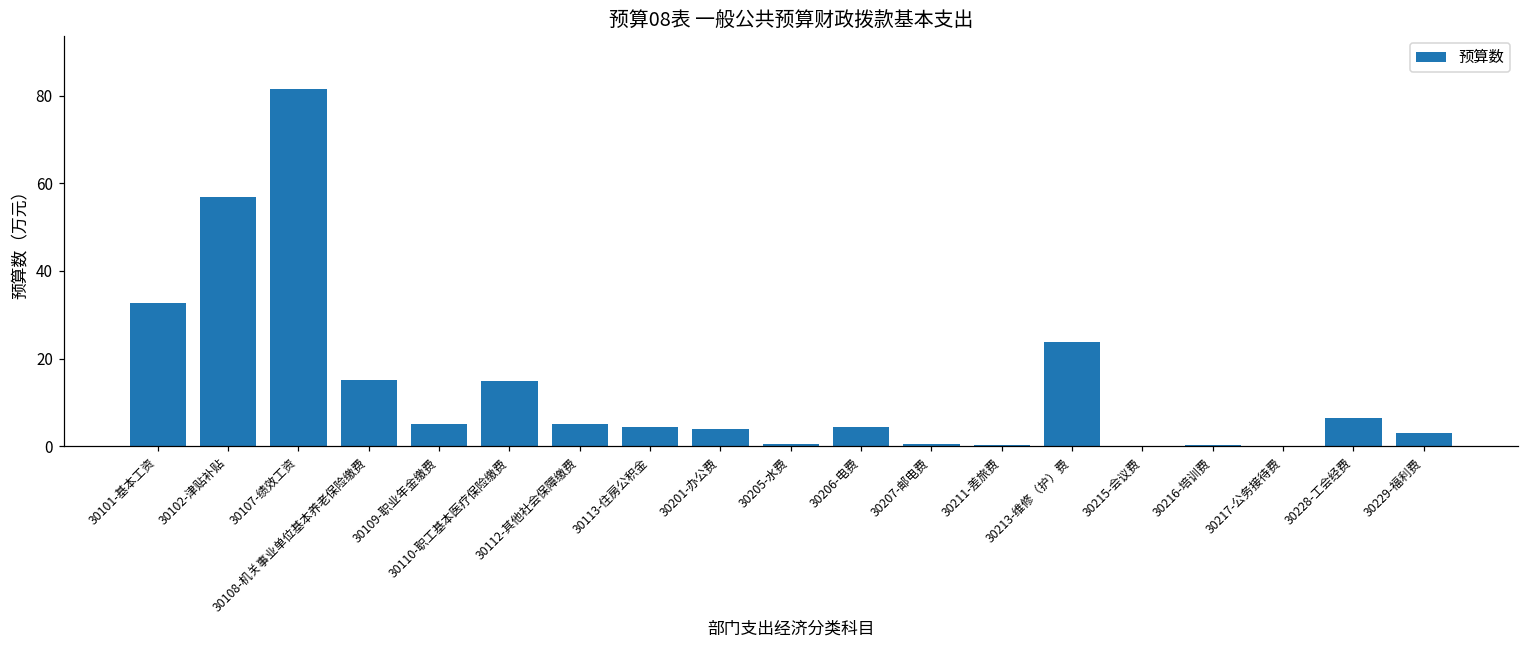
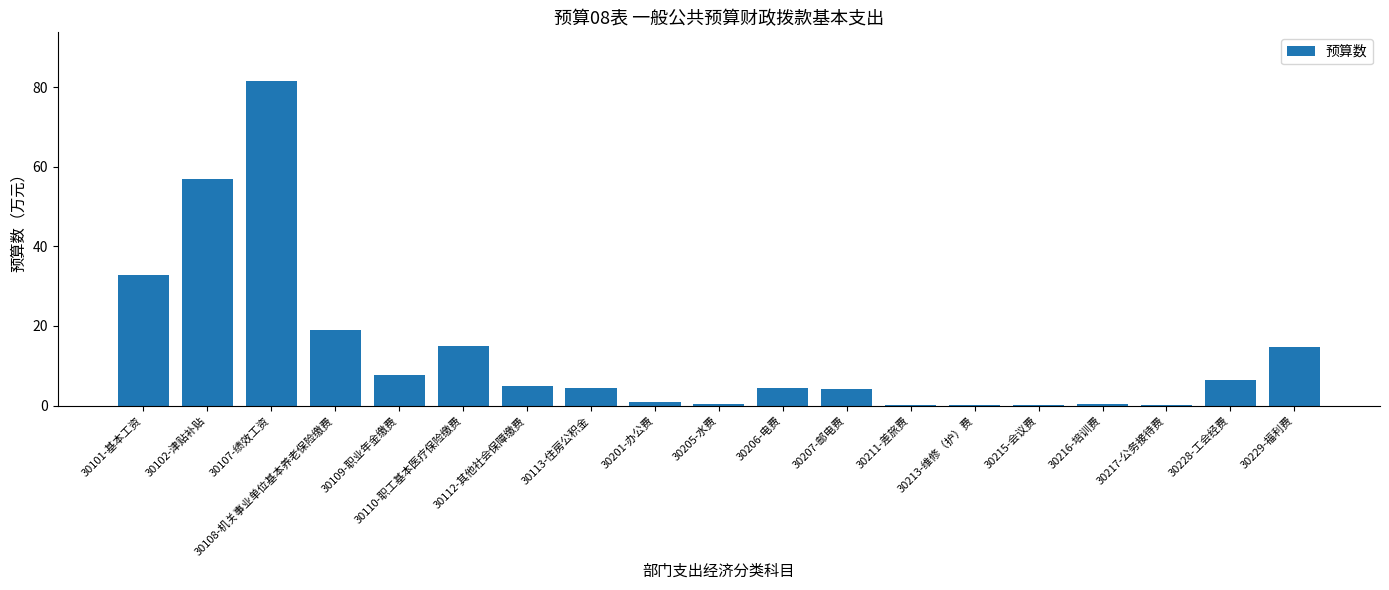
  {
    "30101-基本工资": 33,
    "30102-津贴补贴": 57,
    "30107-绩效工资": 82,
-   "30108-机关事业单位基本养老保险缴费": 15,
-   "30109-职业年金缴费": 5,
+   "30108-机关事业单位基本养老保险缴费": 19,
+   "30109-职业年金缴费": 8,
    "30110-职工基本医疗保险缴费": 15,
    "30112-其他社会保障缴费": 5,
    "30113-住房公积金": 4,
-   "30201-办公费": 4,
+   "30201-办公费": 1,
    "30206-电费": 4,
-   "30207-邮电费": 0,
-   "30213-维修（护）费": 24,
+   "30207-邮电费": 4,
+   "30213-维修（护）费": 0,
    "30228-工会经费": 6,
-   "30229-福利费": 3
+   "30229-福利费": 15
  }
